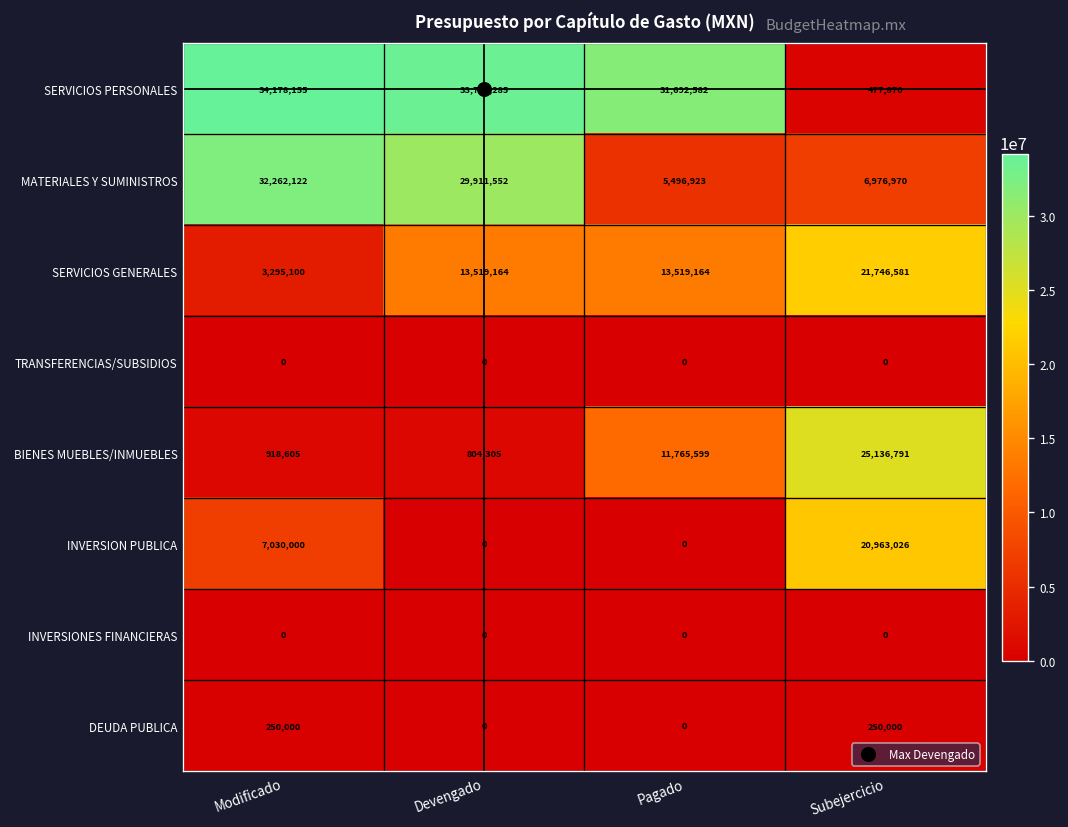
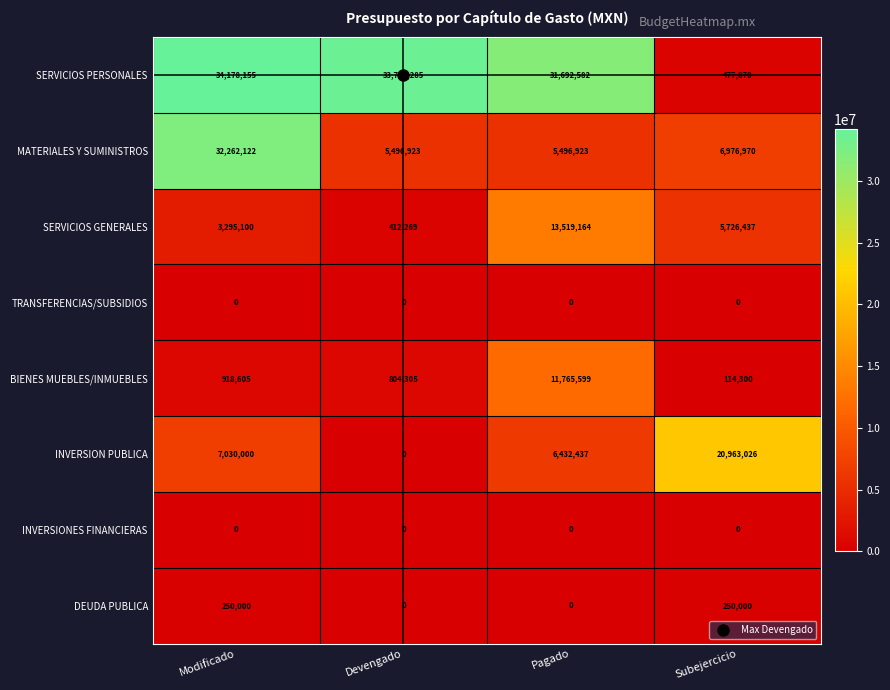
  {
    "SERVICIOS PERSONALES": {
      "Modificado": "34,178,155",
      "Pagado": "31,692,582",
      "Subejercicio": "477,870"
    },
    "MATERIALES Y SUMINISTROS": {
      "Modificado": "32,262,122",
-     "Devengado": "29,911,552",
+     "Devengado": "5,496,923",
      "Pagado": "5,496,923",
      "Subejercicio": "6,976,970"
    },
    "SERVICIOS GENERALES": {
      "Modificado": "3,295,100",
-     "Devengado": "13,519,164",
+     "Devengado": "412,269",
      "Pagado": "13,519,164",
-     "Subejercicio": "21,746,581"
+     "Subejercicio": "5,726,437"
    },
    "TRANSFERENCIAS/SUBSIDIOS": {
      "Modificado": "0",
      "Devengado": "0",
      "Pagado": "0",
      "Subejercicio": "0"
    },
    "BIENES MUEBLES/INMUEBLES": {
      "Modificado": "918,605",
      "Devengado": "804,305",
      "Pagado": "11,765,599",
-     "Subejercicio": "25,136,791"
+     "Subejercicio": "114,300"
    },
    "INVERSION PUBLICA": {
      "Modificado": "7,030,000",
      "Devengado": "0",
-     "Pagado": "0",
+     "Pagado": "6,432,437",
      "Subejercicio": "20,963,026"
    },
    "INVERSIONES FINANCIERAS": {
      "Modificado": "0",
      "Devengado": "0",
      "Pagado": "0",
      "Subejercicio": "0"
    },
    "DEUDA PUBLICA": {
      "Modificado": "250,000",
      "Devengado": "0",
      "Pagado": "0",
      "Subejercicio": "250,000"
    }
  }
